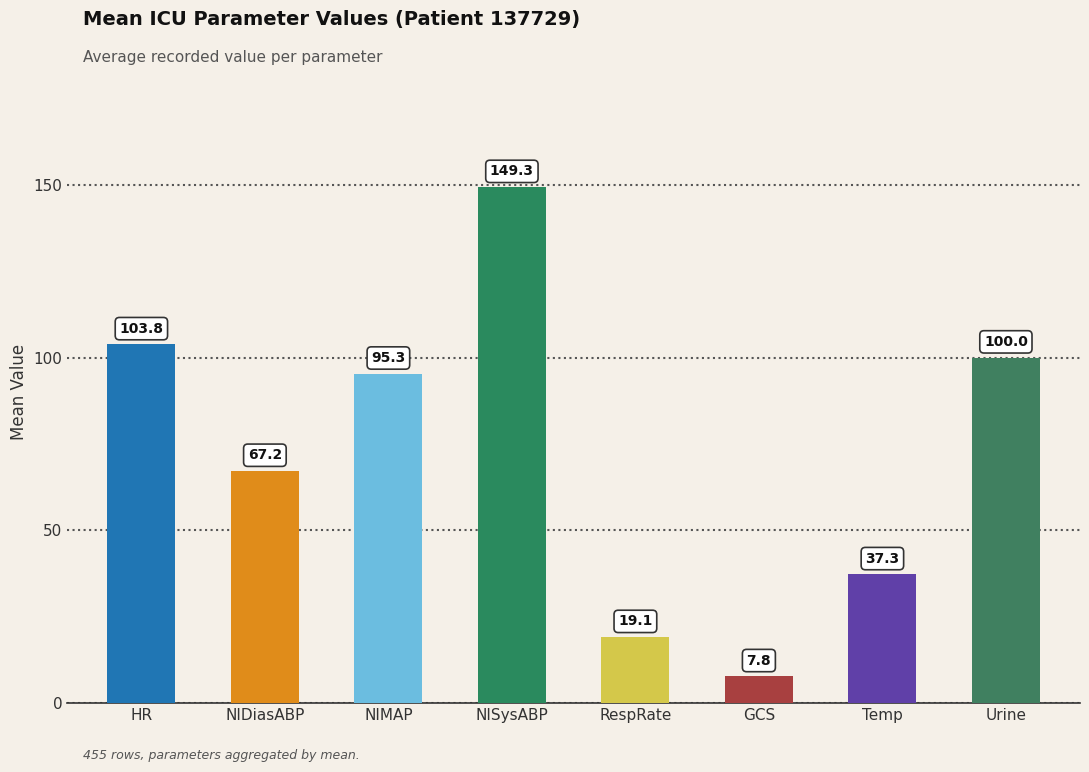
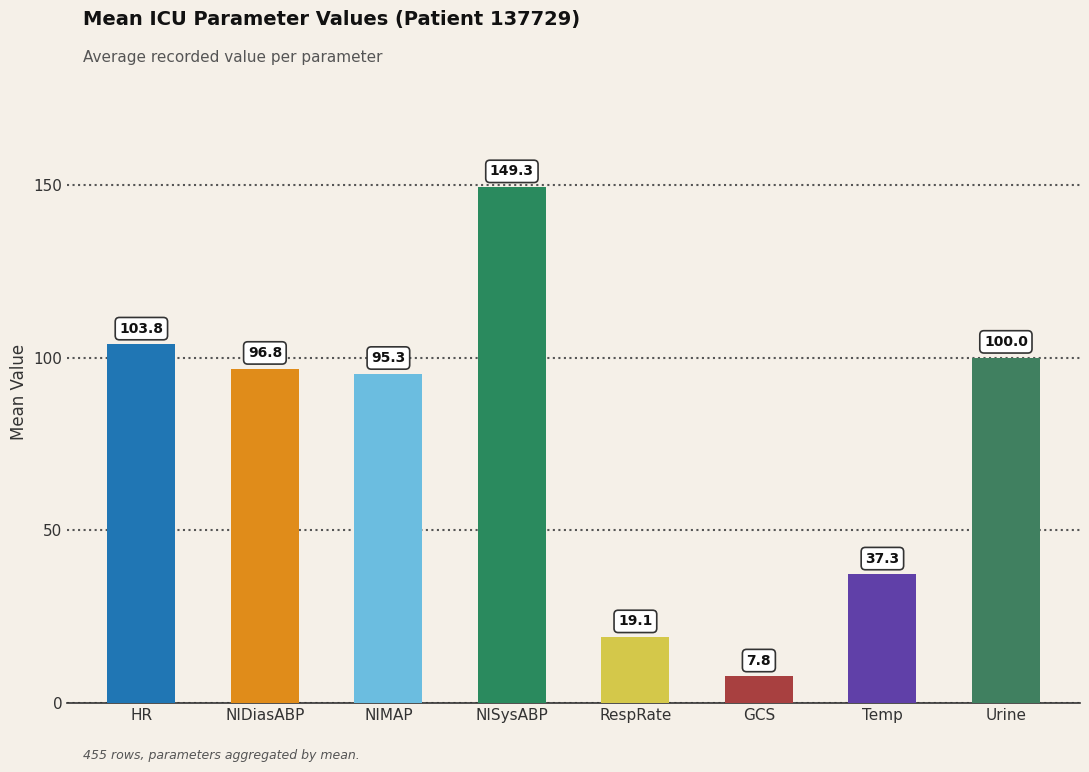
  {
-   "NIDiasABP": 67.2
+   "NIDiasABP": 96.8
  }
